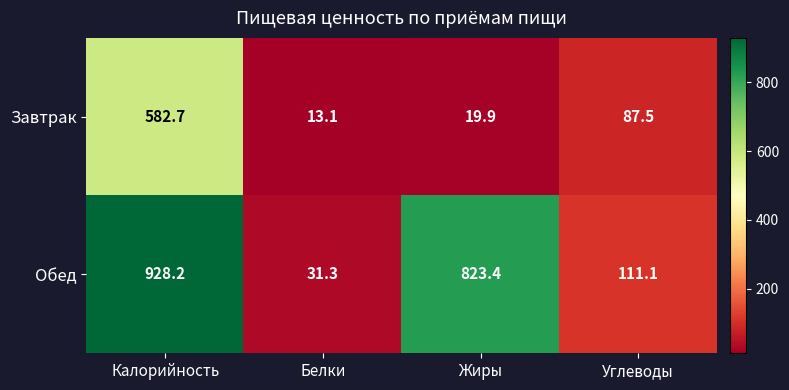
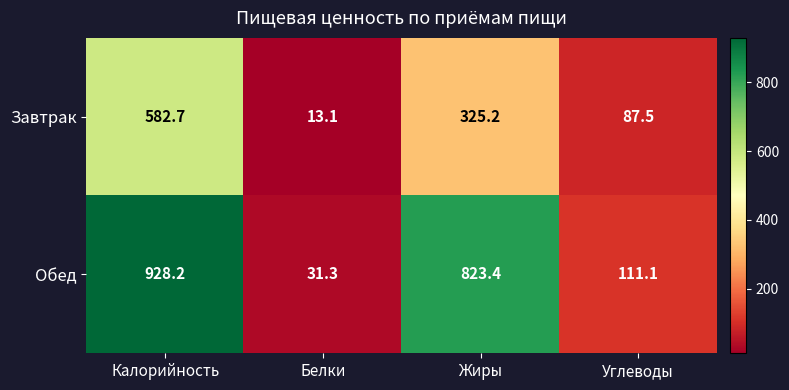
  {
    "Завтрак": {
      "Калорийность": 582.7,
      "Белки": 13.1,
-     "Жиры": 19.9,
+     "Жиры": 325.2,
      "Углеводы": 87.5
    },
    "Обед": {
      "Калорийность": 928.2,
      "Белки": 31.3,
      "Жиры": 823.4,
      "Углеводы": 111.1
    }
  }
